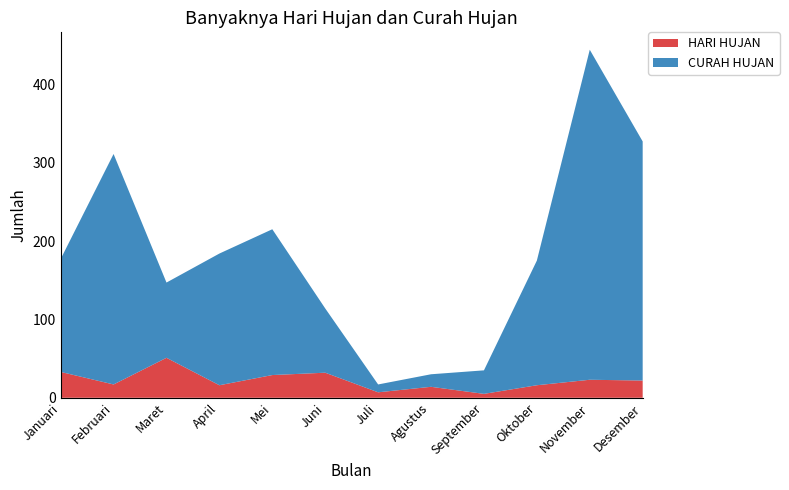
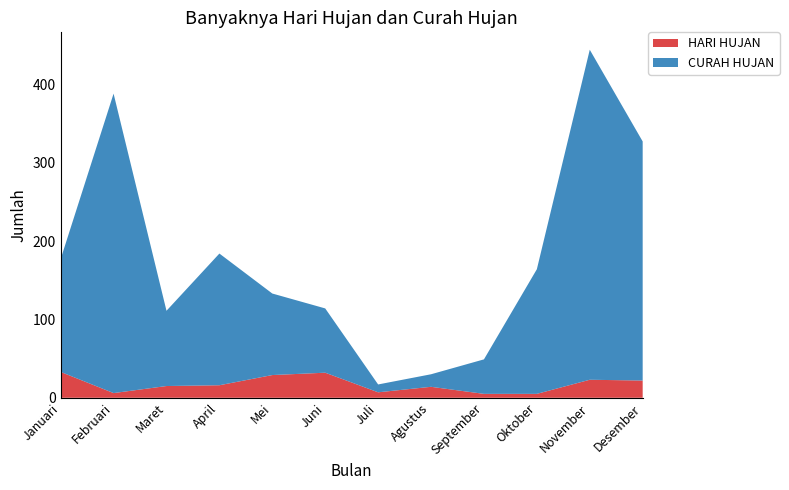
  {
    "HARI HUJAN": {
      "Januari": 30,
-     "Februari": 20,
-     "Maret": 50,
+     "Februari": 10,
+     "Maret": 20,
      "April": 20,
      "Mei": 30,
      "Juni": 30,
      "Juli": 10,
      "Agustus": 10,
      "September": 10,
-     "Oktober": 20,
+     "Oktober": 10,
      "November": 20,
      "Desember": 20
    },
    "CURAH HUJAN": {
      "Januari": 140,
-     "Februari": 290,
+     "Februari": 380,
      "Maret": 100,
      "April": 170,
-     "Mei": 190,
+     "Mei": 100,
      "Juni": 80,
      "Juli": 10,
      "Agustus": 20,
-     "September": 30,
+     "September": 40,
      "Oktober": 160,
      "November": 420,
      "Desember": 310
    }
  }
